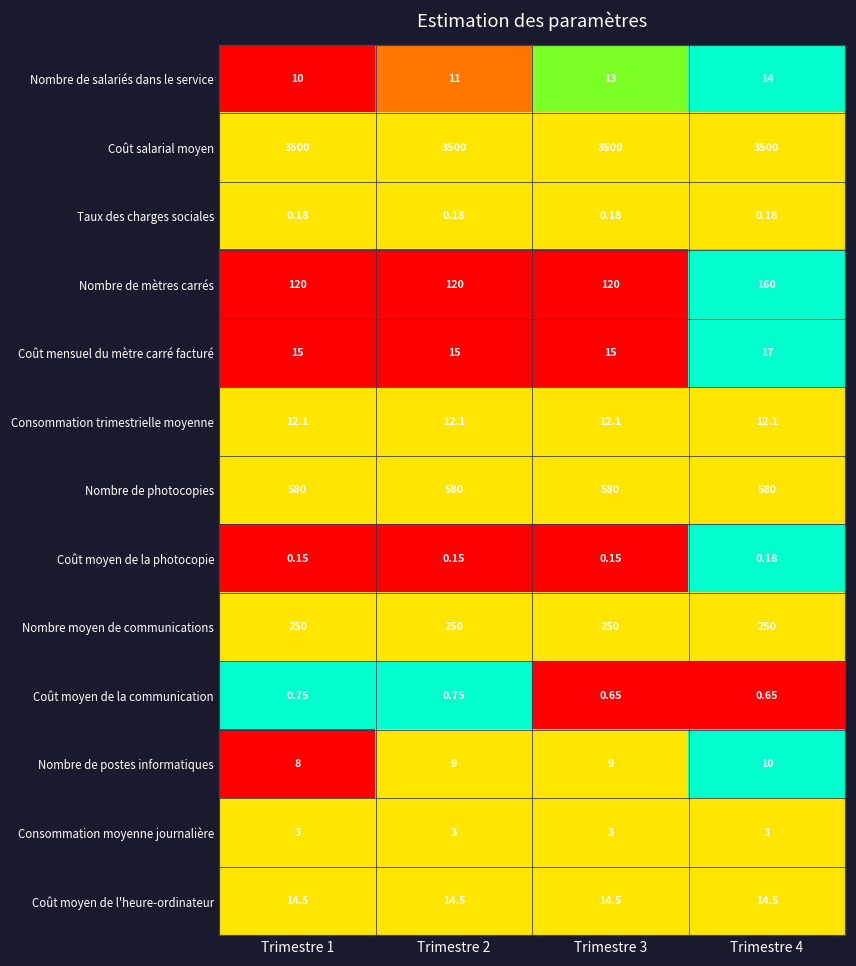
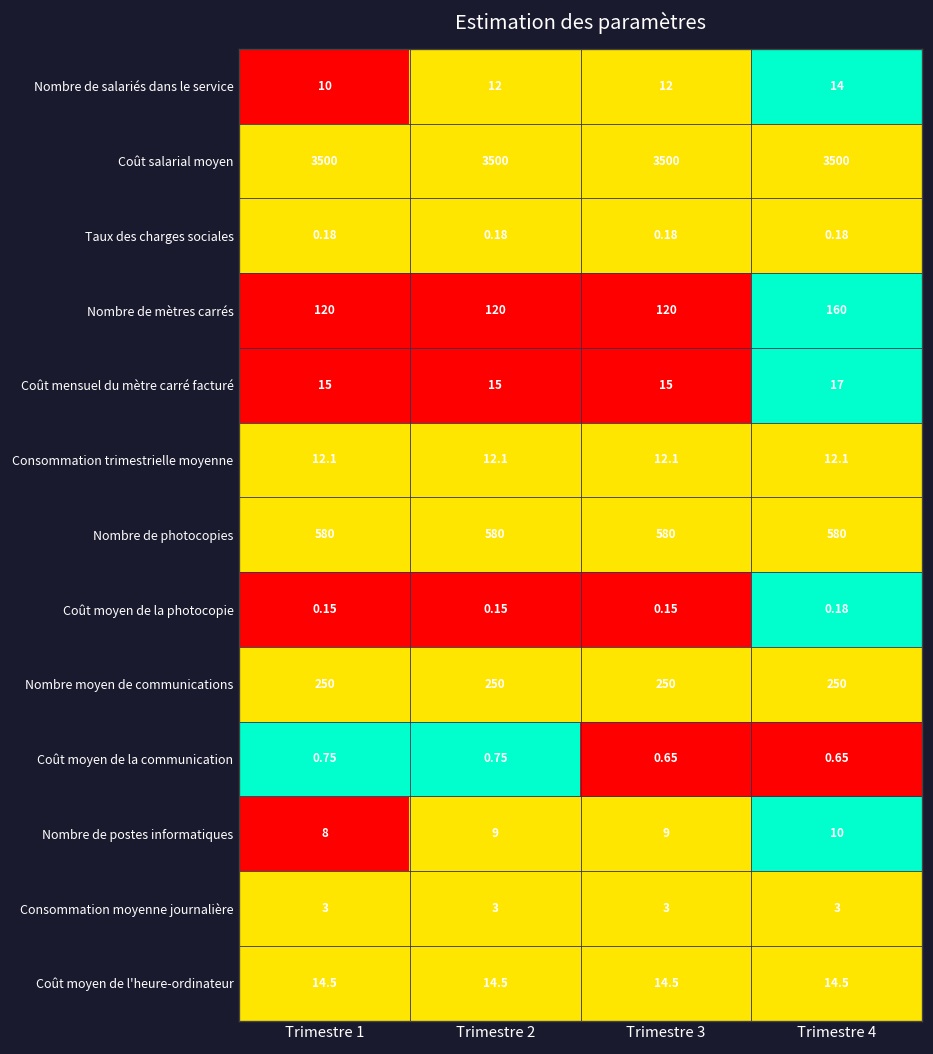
  {
    "Nombre de salariés dans le service": {
      "Trimestre 1": 10,
-     "Trimestre 2": 11,
-     "Trimestre 3": 13,
+     "Trimestre 2": 12,
+     "Trimestre 3": 12,
      "Trimestre 4": 14
    },
    "Coût salarial moyen": {
      "Trimestre 1": 3500,
      "Trimestre 2": 3500,
      "Trimestre 3": 3500,
      "Trimestre 4": 3500
    },
    "Taux des charges sociales": {
      "Trimestre 1": 0.18,
      "Trimestre 2": 0.18,
      "Trimestre 3": 0.18,
      "Trimestre 4": 0.18
    },
    "Nombre de mètres carrés": {
      "Trimestre 1": 120,
      "Trimestre 2": 120,
      "Trimestre 3": 120,
      "Trimestre 4": 160
    },
    "Coût mensuel du mètre carré facturé": {
      "Trimestre 1": 15,
      "Trimestre 2": 15,
      "Trimestre 3": 15,
      "Trimestre 4": 17
    },
    "Consommation trimestrielle moyenne": {
      "Trimestre 1": 12.1,
      "Trimestre 2": 12.1,
      "Trimestre 3": 12.1,
      "Trimestre 4": 12.1
    },
    "Nombre de photocopies": {
      "Trimestre 1": 580,
      "Trimestre 2": 580,
      "Trimestre 3": 580,
      "Trimestre 4": 580
    },
    "Coût moyen de la photocopie": {
      "Trimestre 1": 0.15,
      "Trimestre 2": 0.15,
      "Trimestre 3": 0.15,
      "Trimestre 4": 0.18
    },
    "Nombre moyen de communications": {
      "Trimestre 1": 250,
      "Trimestre 2": 250,
      "Trimestre 3": 250,
      "Trimestre 4": 250
    },
    "Coût moyen de la communication": {
      "Trimestre 1": 0.75,
      "Trimestre 2": 0.75,
      "Trimestre 3": 0.65,
      "Trimestre 4": 0.65
    },
    "Nombre de postes informatiques": {
      "Trimestre 1": 8,
      "Trimestre 2": 9,
      "Trimestre 3": 9,
      "Trimestre 4": 10
    },
    "Consommation moyenne journalière": {
      "Trimestre 1": 3,
      "Trimestre 2": 3,
      "Trimestre 3": 3,
      "Trimestre 4": 3
    },
    "Coût moyen de l'heure-ordinateur": {
      "Trimestre 1": 14.5,
      "Trimestre 2": 14.5,
      "Trimestre 3": 14.5,
      "Trimestre 4": 14.5
    }
  }
